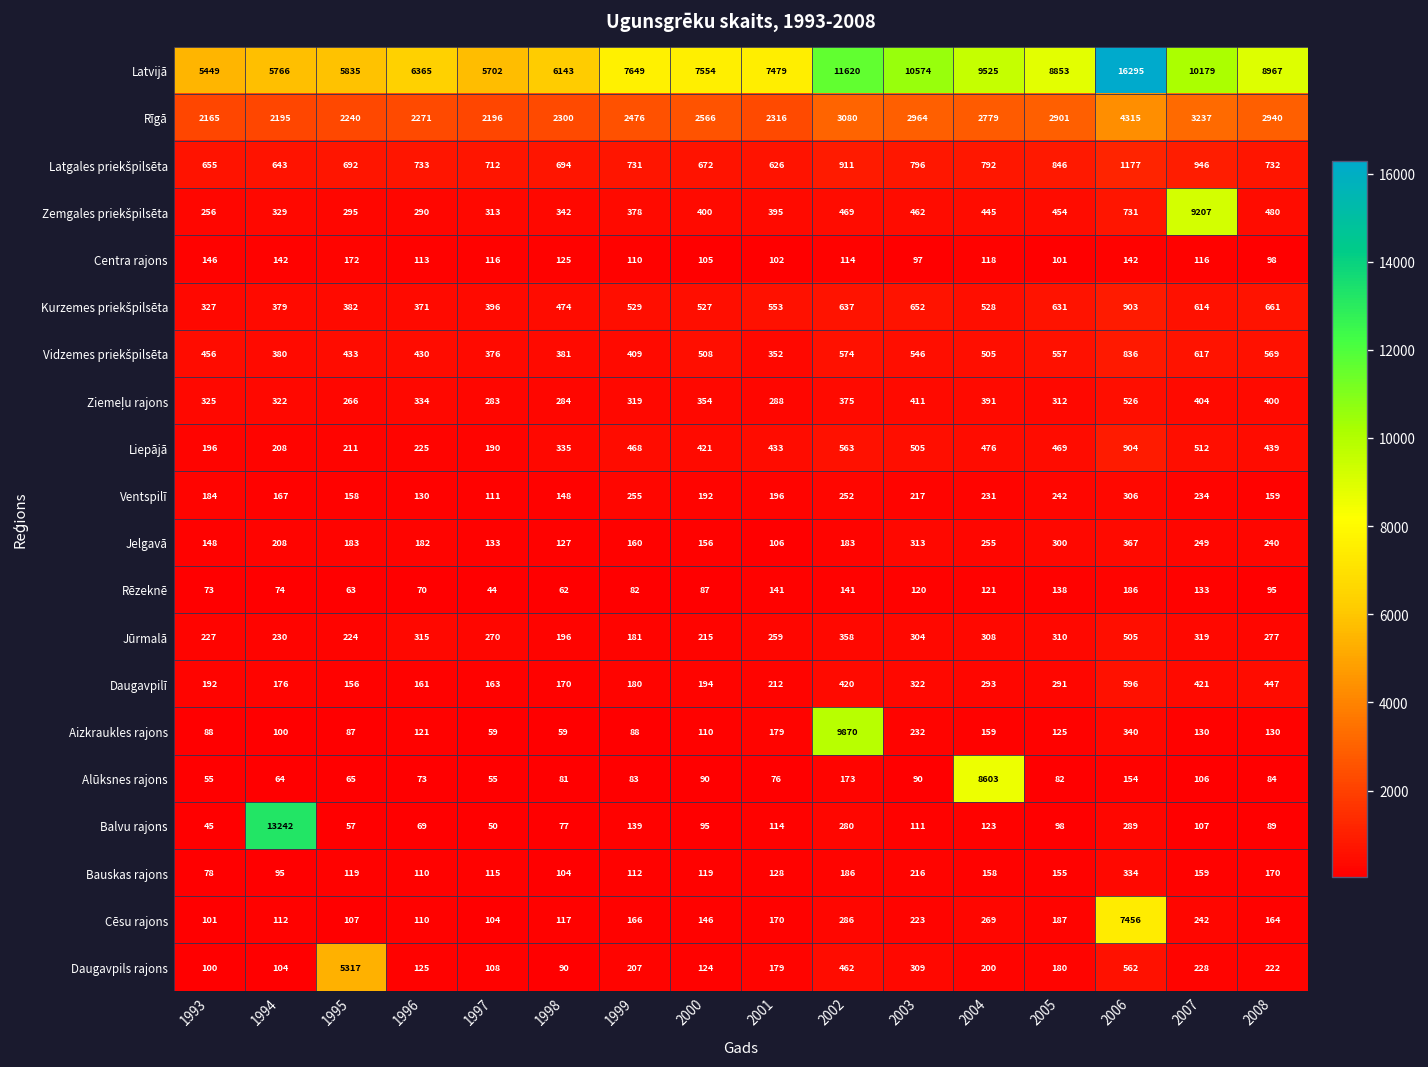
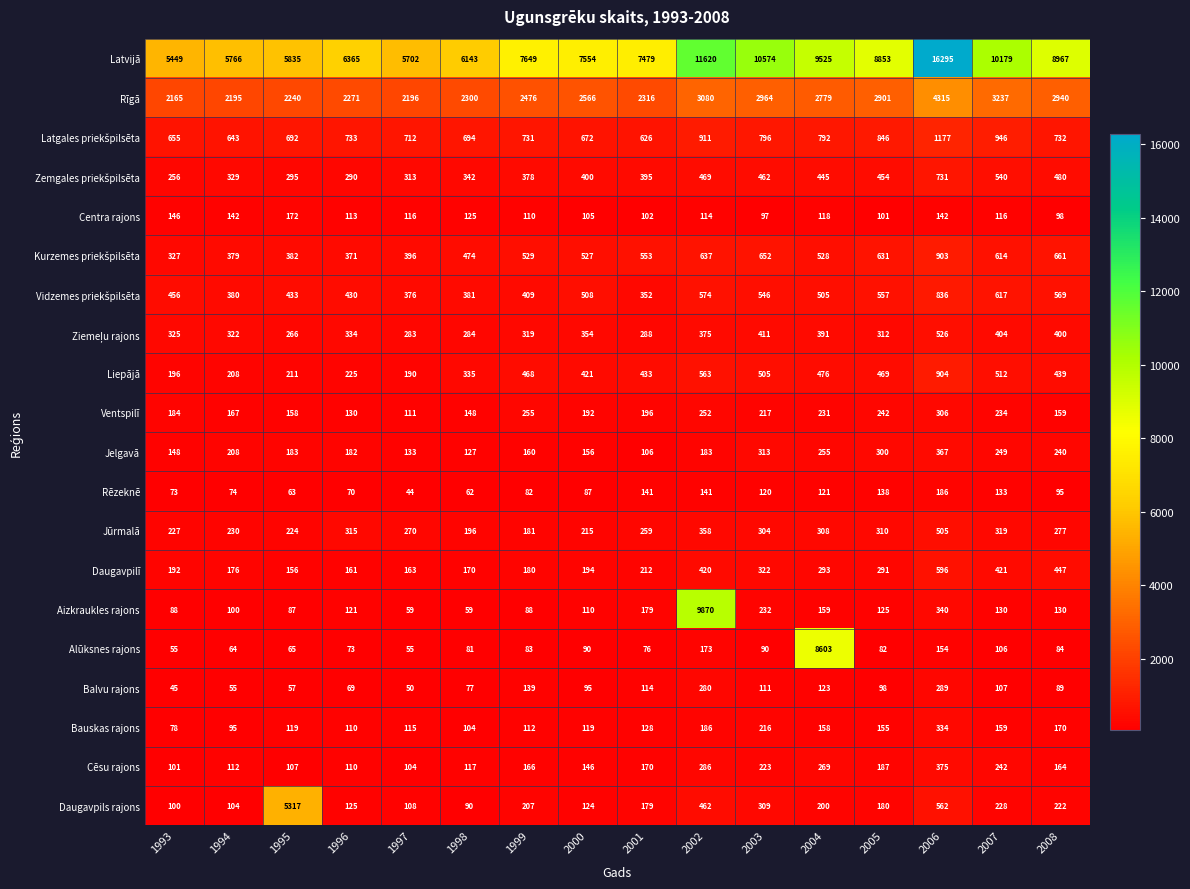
  {
    "Zemgales priekšpilsēta": {
      "1993": 256,
      "1994": 329,
      "1995": 295,
      "1996": 290,
      "1997": 313,
      "1998": 342,
      "1999": 378,
      "2000": 400,
      "2001": 395,
      "2002": 469,
      "2003": 462,
      "2004": 445,
      "2005": 454,
      "2006": 731,
-     "2007": 9207,
+     "2007": 540,
      "2008": 480
    },
    "Balvu rajons": {
      "1993": 45,
-     "1994": 13242,
+     "1994": 55,
      "1995": 57,
      "1996": 69,
      "1997": 50,
      "1998": 77,
      "1999": 139,
      "2000": 95,
      "2001": 114,
      "2002": 280,
      "2003": 111,
      "2004": 123,
      "2005": 98,
      "2006": 289,
      "2007": 107,
      "2008": 89
    },
    "Cēsu rajons": {
      "1993": 101,
      "1994": 112,
      "1995": 107,
      "1996": 110,
      "1997": 104,
      "1998": 117,
      "1999": 166,
      "2000": 146,
      "2001": 170,
      "2002": 286,
      "2003": 223,
      "2004": 269,
      "2005": 187,
-     "2006": 7456,
+     "2006": 375,
      "2007": 242,
      "2008": 164
    }
  }
